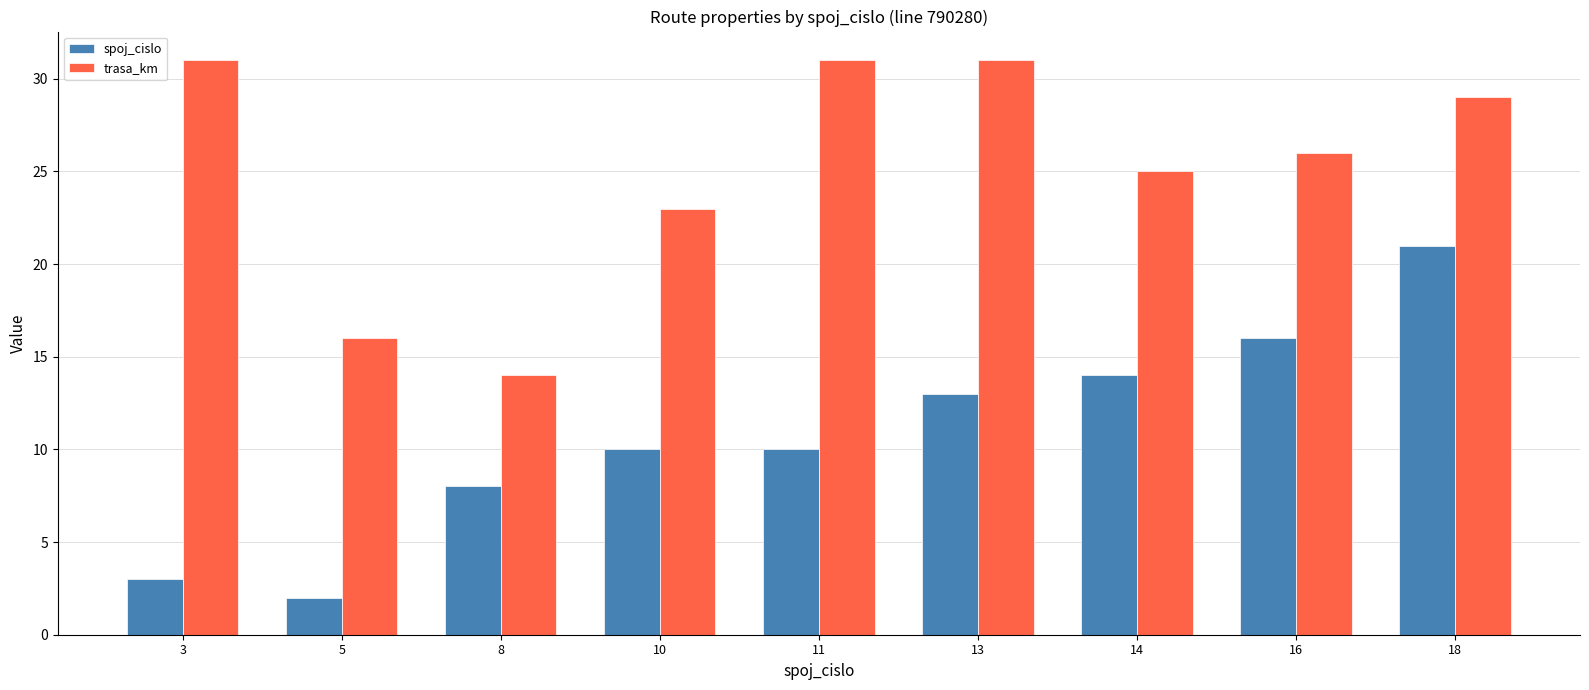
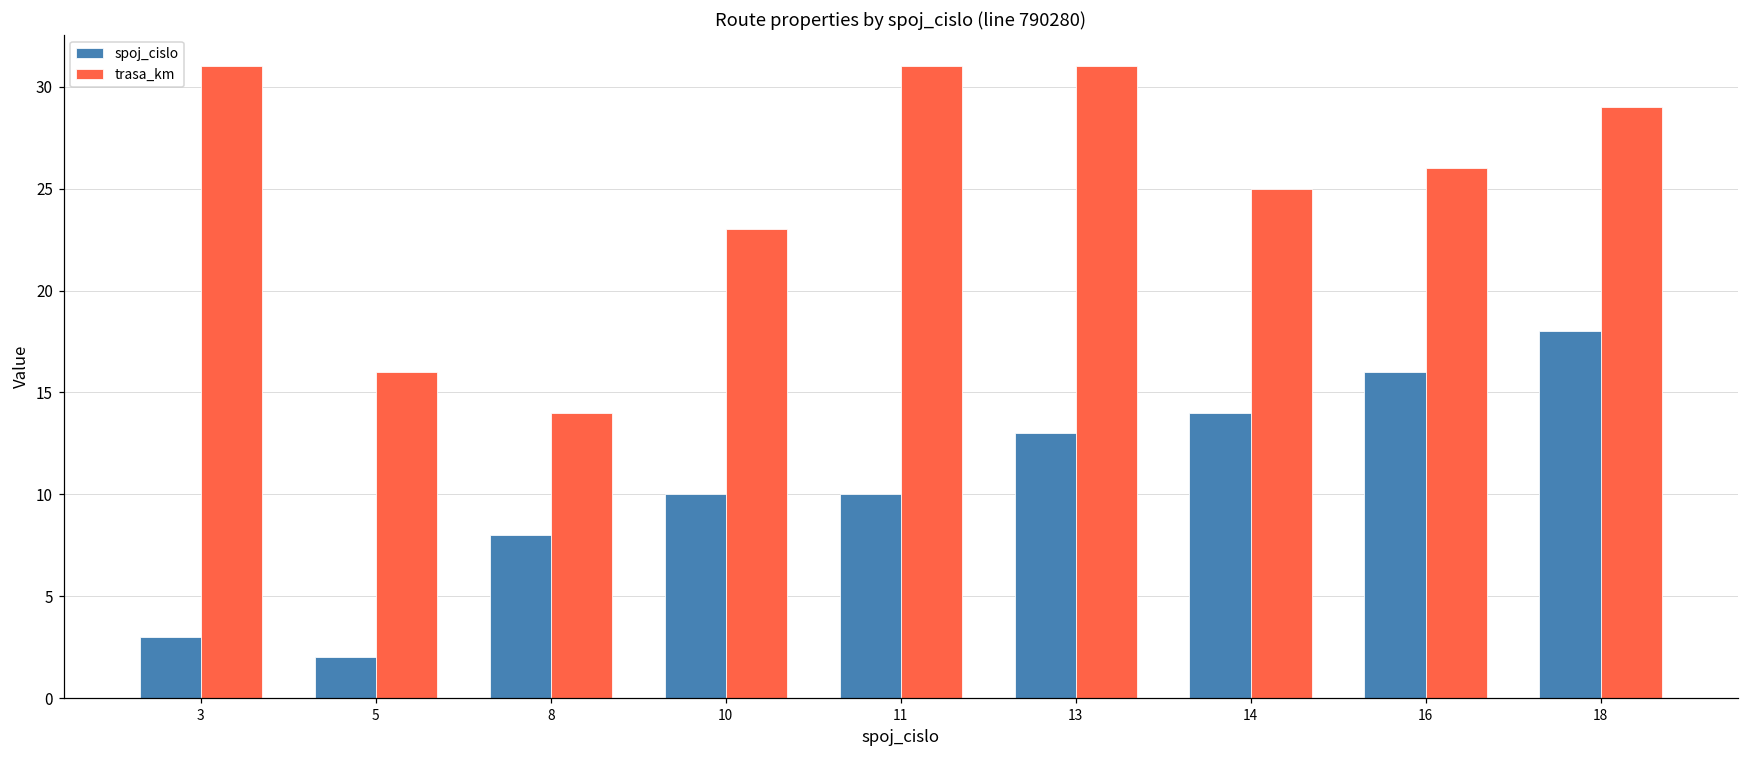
  {
    "spoj_cislo": {
      "3": 3,
      "5": 2,
      "8": 8,
      "10": 10,
      "11": 10,
      "13": 13,
      "14": 14,
      "16": 16,
-     "18": 21
+     "18": 18
    },
    "trasa_km": {
      "3": 31,
      "5": 16,
      "8": 14,
      "10": 23,
      "11": 31,
      "13": 31,
      "14": 25,
      "16": 26,
      "18": 29
    }
  }
